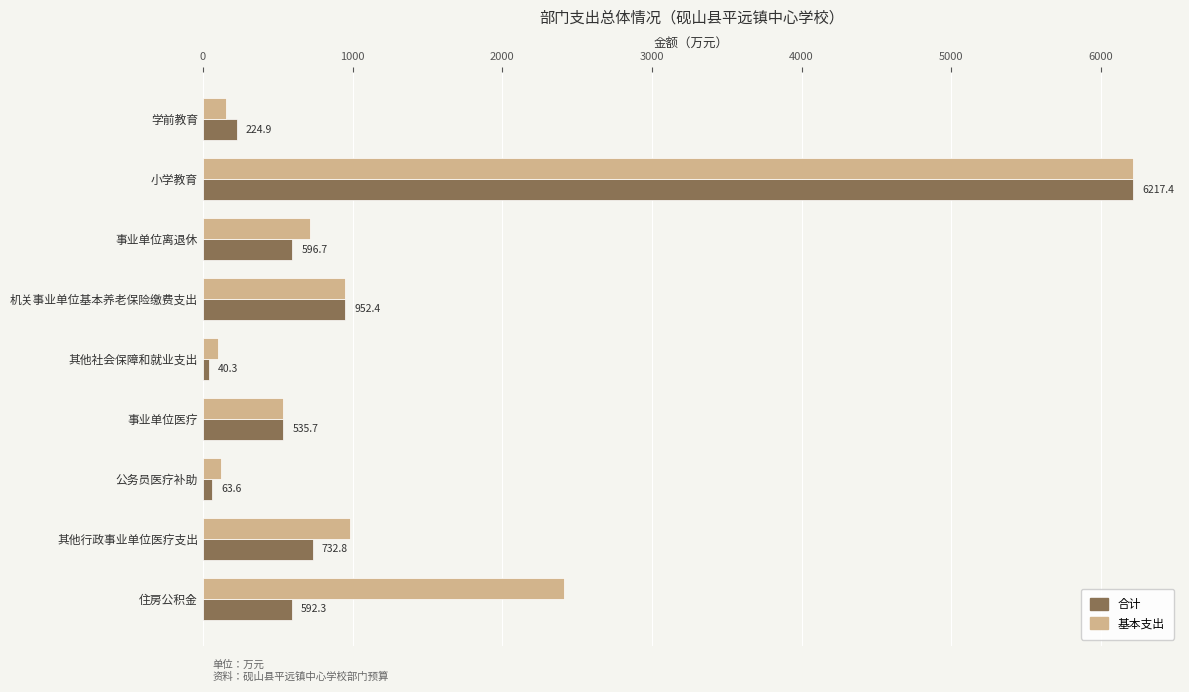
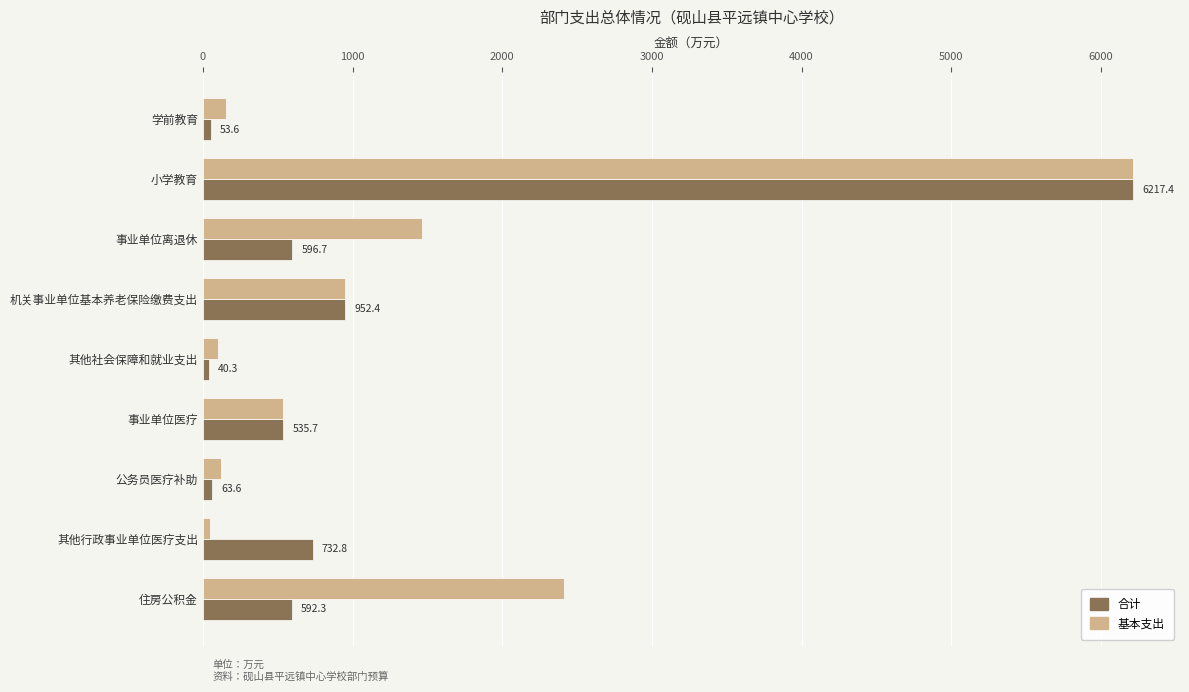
  {
    "合计": {
-     "学前教育": 224.9,
+     "学前教育": 53.6,
      "小学教育": 6217.4,
      "事业单位离退休": 596.7,
      "机关事业单位基本养老保险缴费支出": 952.4,
      "其他社会保障和就业支出": 40.3,
      "事业单位医疗": 535.7,
      "公务员医疗补助": 63.6,
      "其他行政事业单位医疗支出": 732.8,
      "住房公积金": 592.3
    },
    "基本支出": {
      "学前教育": 160,
-     "事业单位离退休": 710,
+     "事业单位离退休": 1470,
      "其他社会保障和就业支出": 100,
      "公务员医疗补助": 120,
-     "其他行政事业单位医疗支出": 980,
+     "其他行政事业单位医疗支出": 40,
      "住房公积金": 2410
    }
  }
